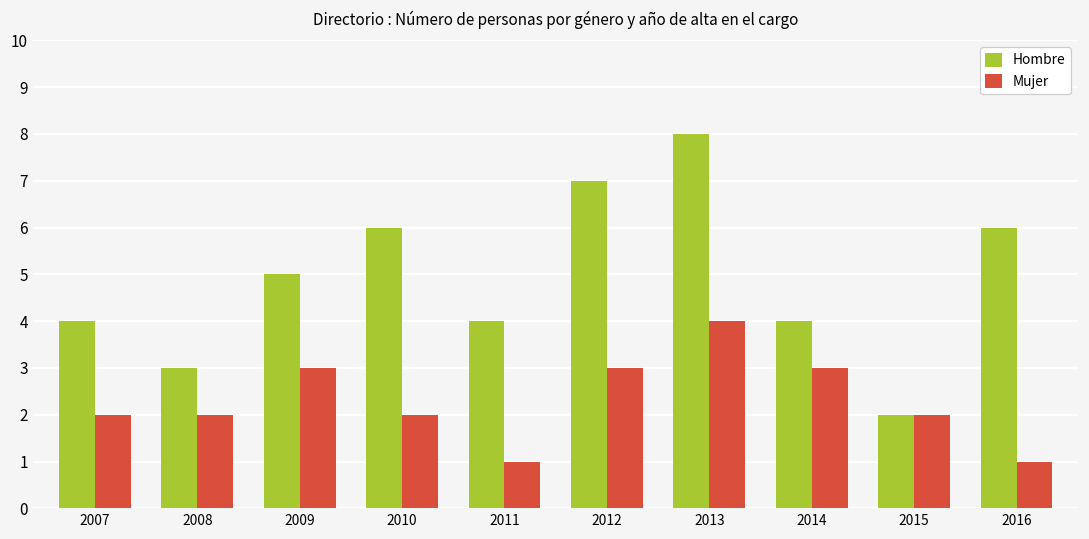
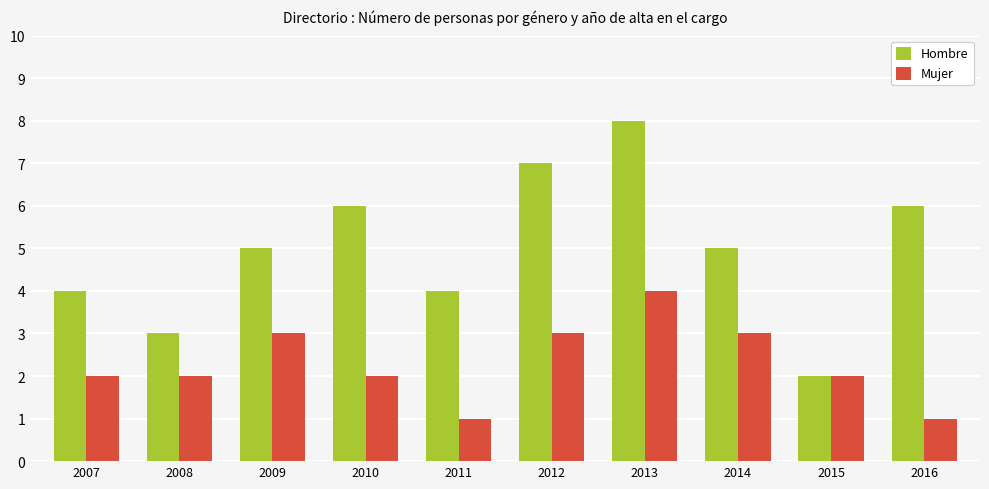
  {
    "Hombre": {
      "2007": 4,
      "2008": 3,
      "2009": 5,
      "2010": 6,
      "2011": 4,
      "2012": 7,
      "2013": 8,
-     "2014": 4,
+     "2014": 5,
      "2015": 2,
      "2016": 6
    },
    "Mujer": {
      "2007": 2,
      "2008": 2,
      "2009": 3,
      "2010": 2,
      "2011": 1,
      "2012": 3,
      "2013": 4,
      "2014": 3,
      "2015": 2,
      "2016": 1
    }
  }
